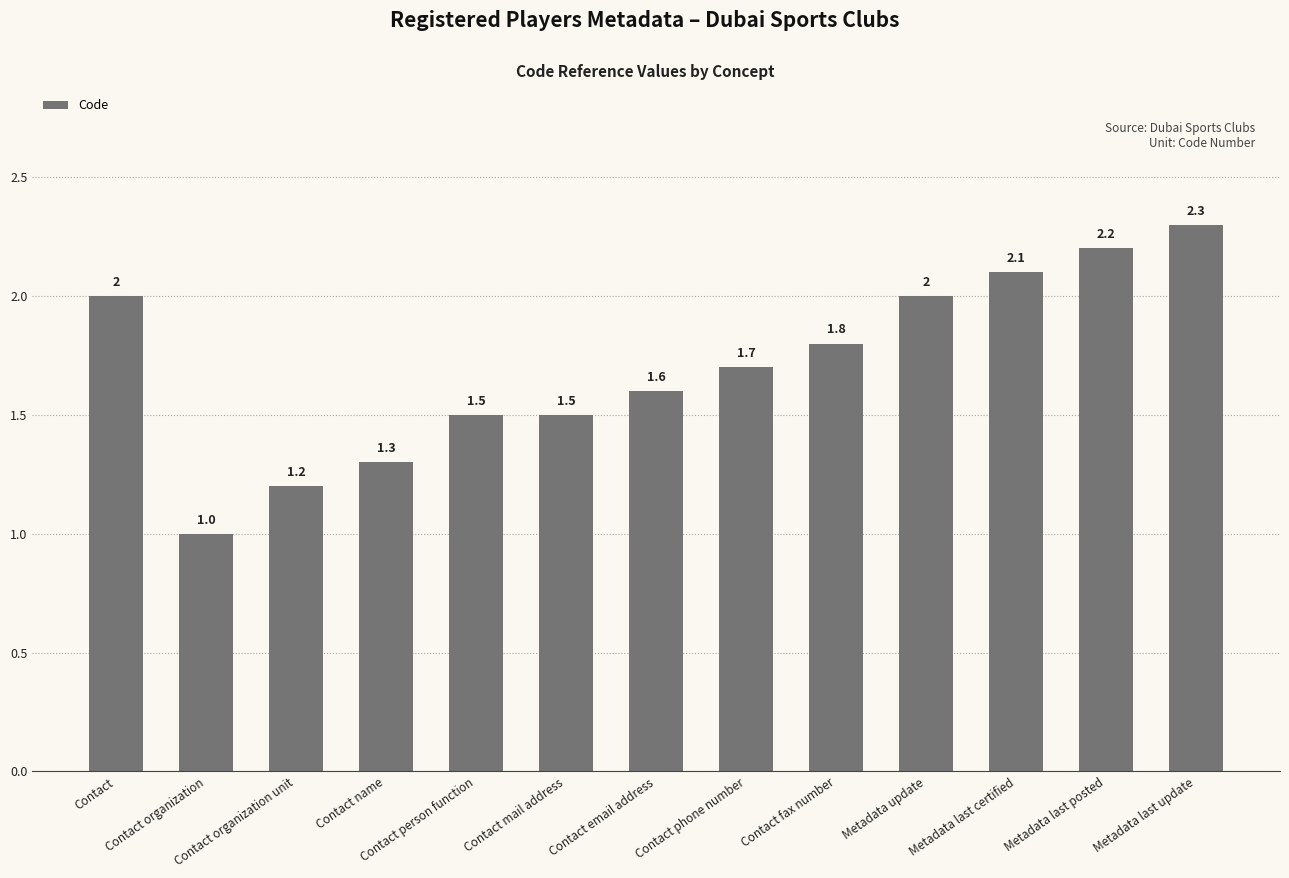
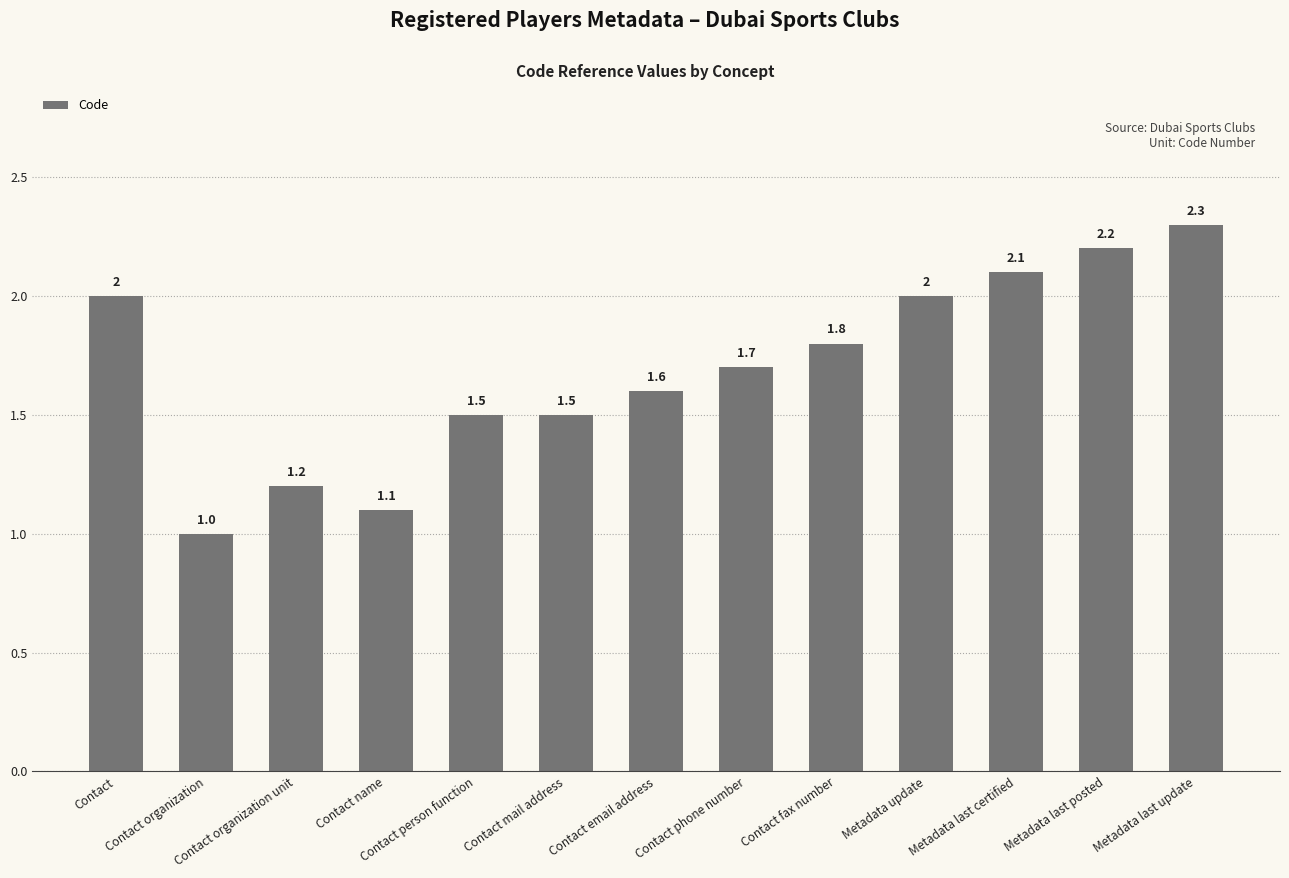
  {
    "Contact": 2,
    "Contact organization": 1.0,
    "Contact organization unit": 1.2,
-   "Contact name": 1.3,
+   "Contact name": 1.1,
    "Contact person function": 1.5,
    "Contact mail address": 1.5,
    "Contact email address": 1.6,
    "Contact phone number": 1.7,
    "Contact fax number": 1.8,
    "Metadata update": 2,
    "Metadata last certified": 2.1,
    "Metadata last posted": 2.2,
    "Metadata last update": 2.3
  }
